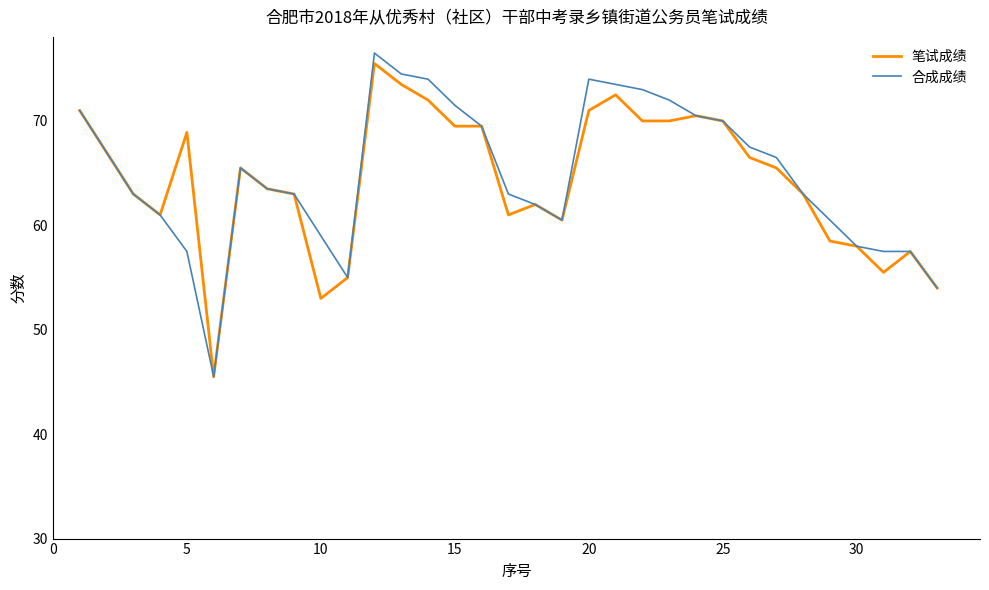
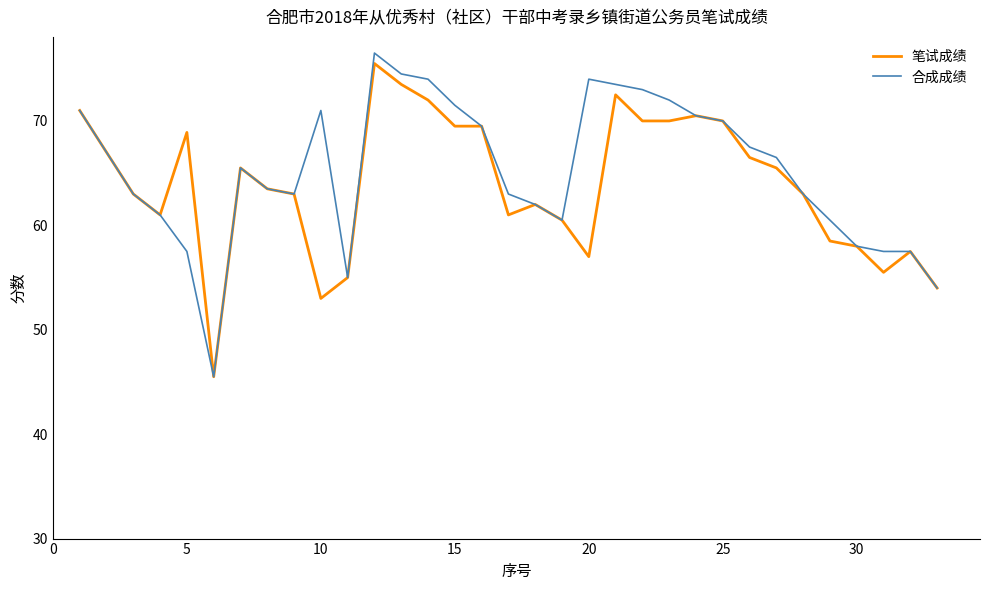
  {
    "笔试成绩": {
      "5": 69,
      "10": 53,
      "15": 69.5,
-     "20": 71
+     "20": 57
    },
    "合成成绩": {
      "5": 57.5,
-     "10": 59,
+     "10": 71,
      "15": 71.5,
      "20": 74
    }
  }
